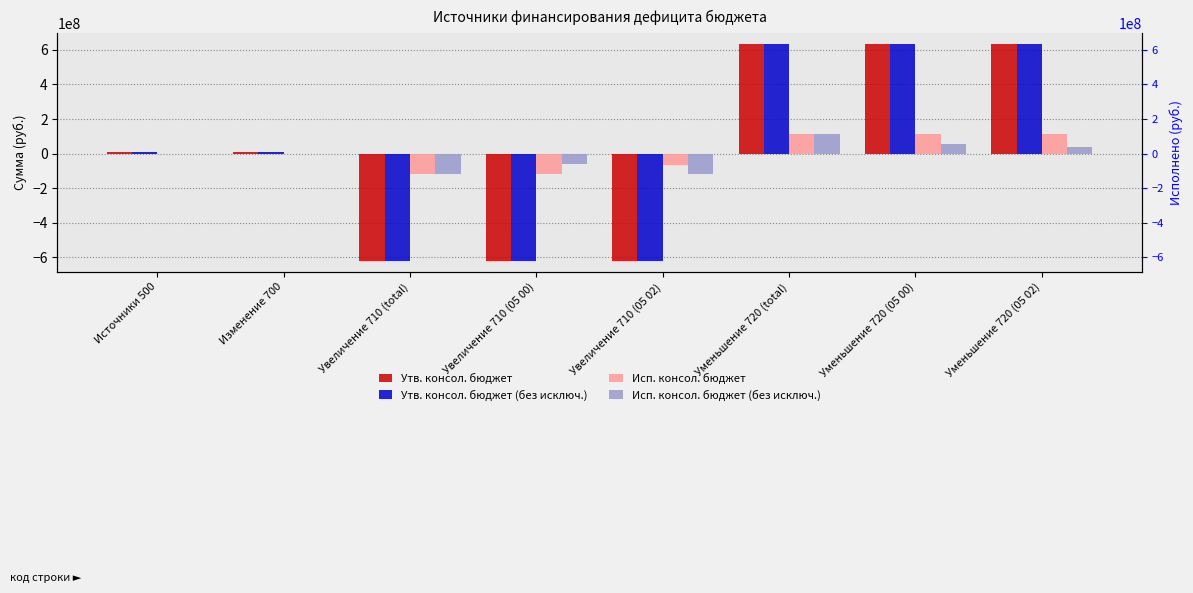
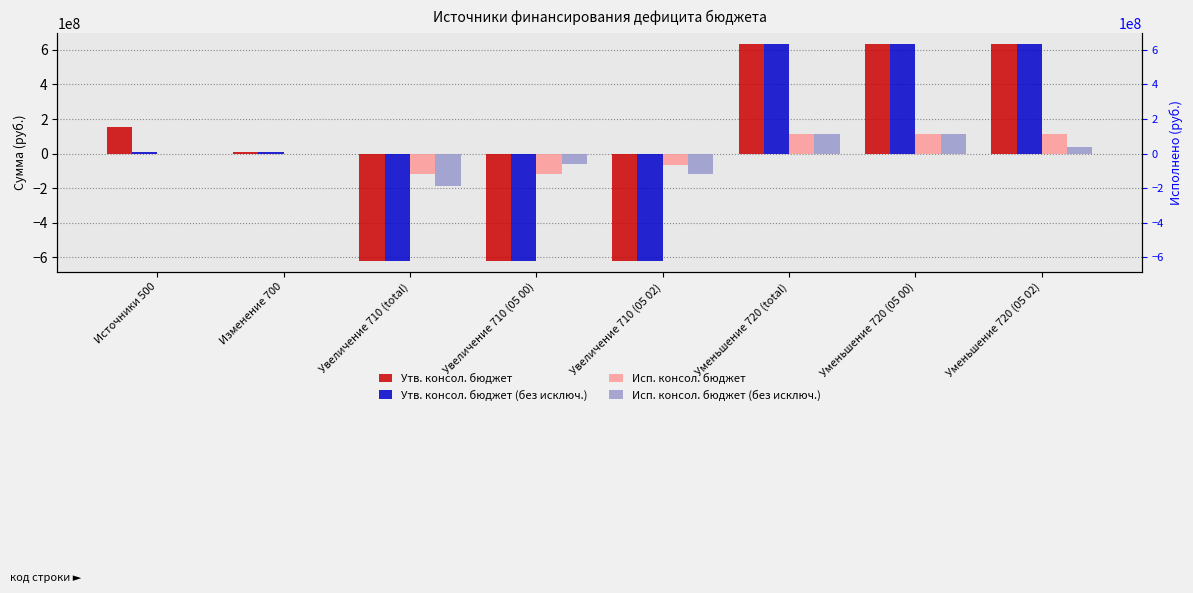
  {
    "Утв. консол. бюджет": {
-     "Источники 500": 10000000,
+     "Источники 500": 160000000,
      "Увеличение 710 (total)": -620000000,
      "Увеличение 710 (05 00)": -620000000,
      "Увеличение 710 (05 02)": -620000000,
      "Уменьшение 720 (total)": 630000000,
      "Уменьшение 720 (05 00)": 630000000,
      "Уменьшение 720 (05 02)": 630000000
    },
    "Утв. консол. бюджет (без исключ.)": {
      "Увеличение 710 (total)": -620000000,
      "Увеличение 710 (05 00)": -620000000,
      "Увеличение 710 (05 02)": -620000000,
      "Уменьшение 720 (total)": 630000000,
      "Уменьшение 720 (05 00)": 630000000,
      "Уменьшение 720 (05 02)": 630000000
    },
    "Исп. консол. бюджет": {
      "Увеличение 710 (total)": -120000000,
      "Увеличение 710 (05 00)": -120000000,
      "Увеличение 710 (05 02)": -70000000,
      "Уменьшение 720 (total)": 120000000,
      "Уменьшение 720 (05 00)": 120000000,
      "Уменьшение 720 (05 02)": 120000000
    },
    "Исп. консол. бюджет (без исключ.)": {
-     "Увеличение 710 (total)": -120000000,
+     "Увеличение 710 (total)": -190000000,
      "Увеличение 710 (05 00)": -60000000,
      "Увеличение 710 (05 02)": -120000000,
      "Уменьшение 720 (total)": 120000000,
-     "Уменьшение 720 (05 00)": 50000000,
+     "Уменьшение 720 (05 00)": 120000000,
      "Уменьшение 720 (05 02)": 40000000
    }
  }
